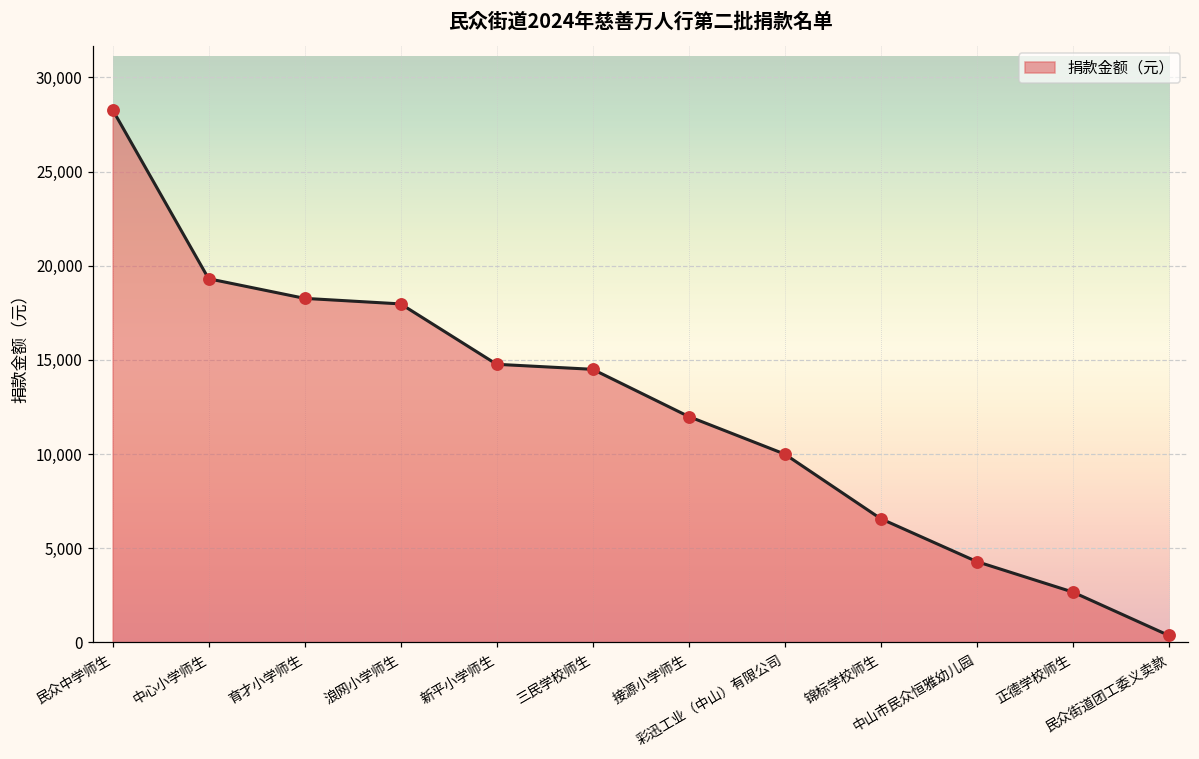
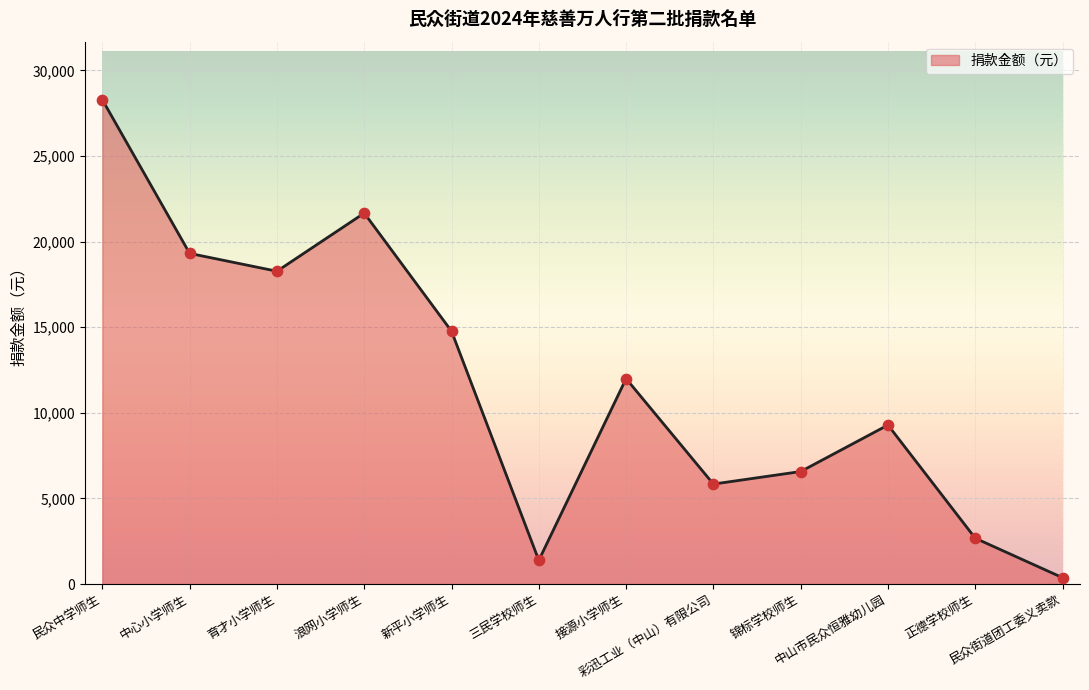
  {
    "民众中学师生": "28,300",
    "中心小学师生": "19,300",
    "育才小学师生": "18,300",
-   "浪网小学师生": "18,000",
+   "浪网小学师生": "21,700",
    "新平小学师生": "14,800",
-   "三民学校师生": "14,500",
+   "三民学校师生": "1,400",
    "接源小学师生": "12,000",
-   "彩迅工业（中山）有限公司": "10,000",
+   "彩迅工业（中山）有限公司": "5,800",
    "锦标学校师生": "6,600",
-   "中山市民众恒雅幼儿园": "4,300",
+   "中山市民众恒雅幼儿园": "9,300",
    "正德学校师生": "2,700",
    "民众街道团工委义卖款": "400"
  }
